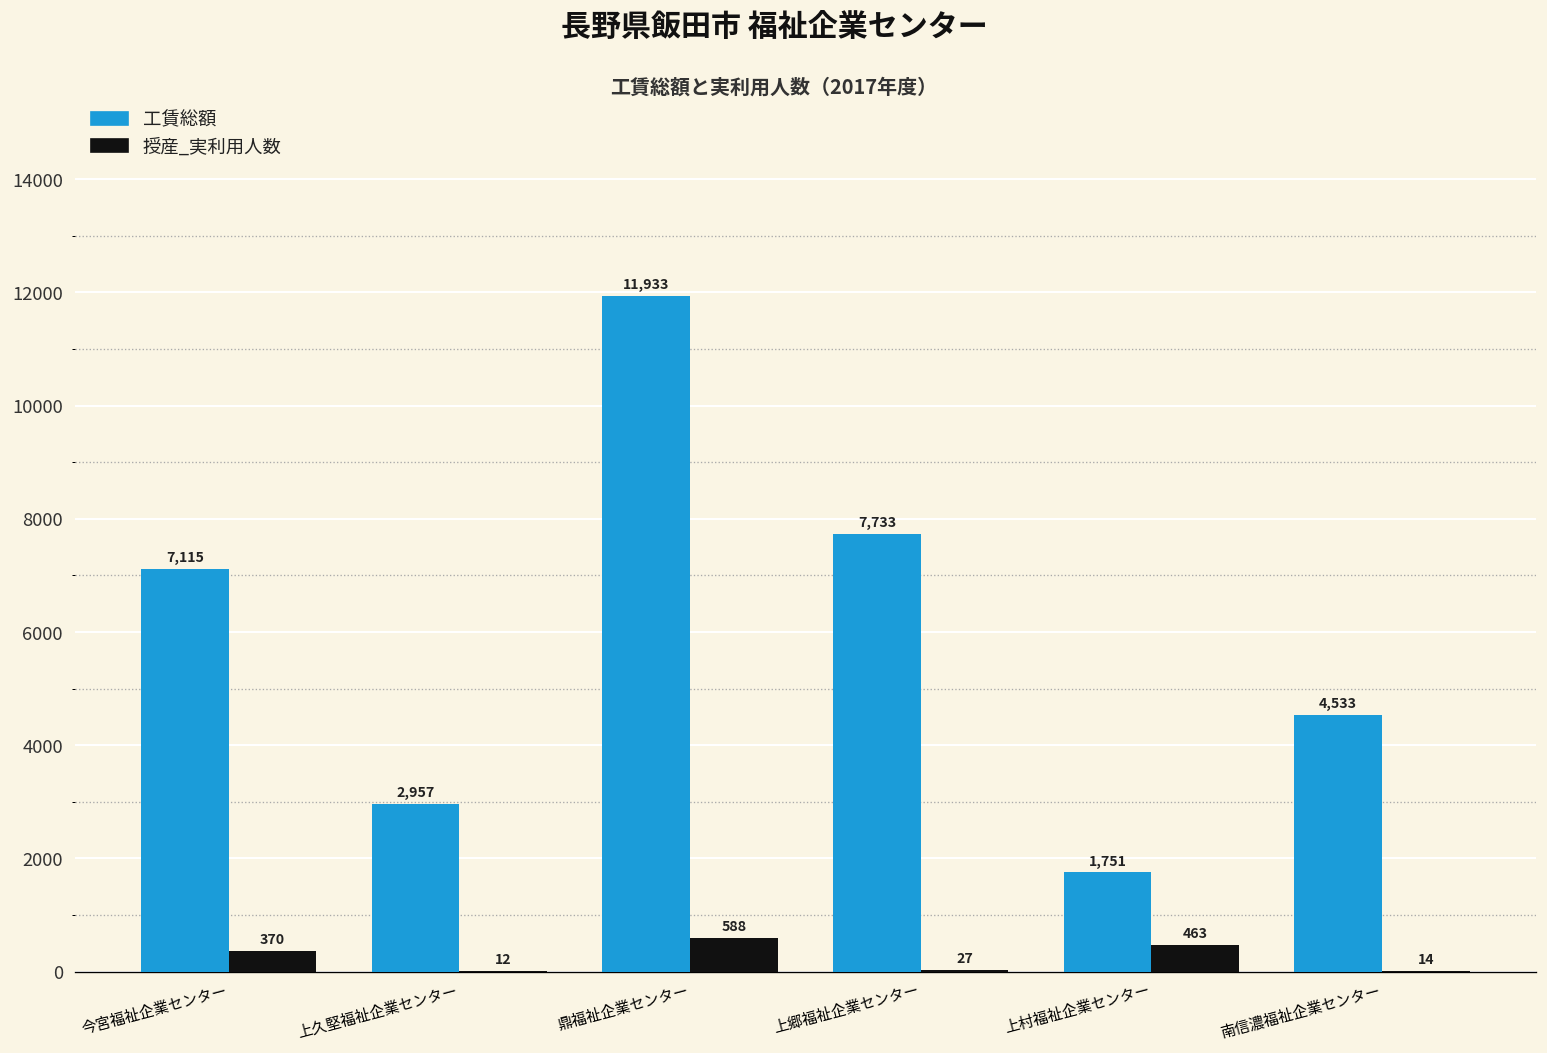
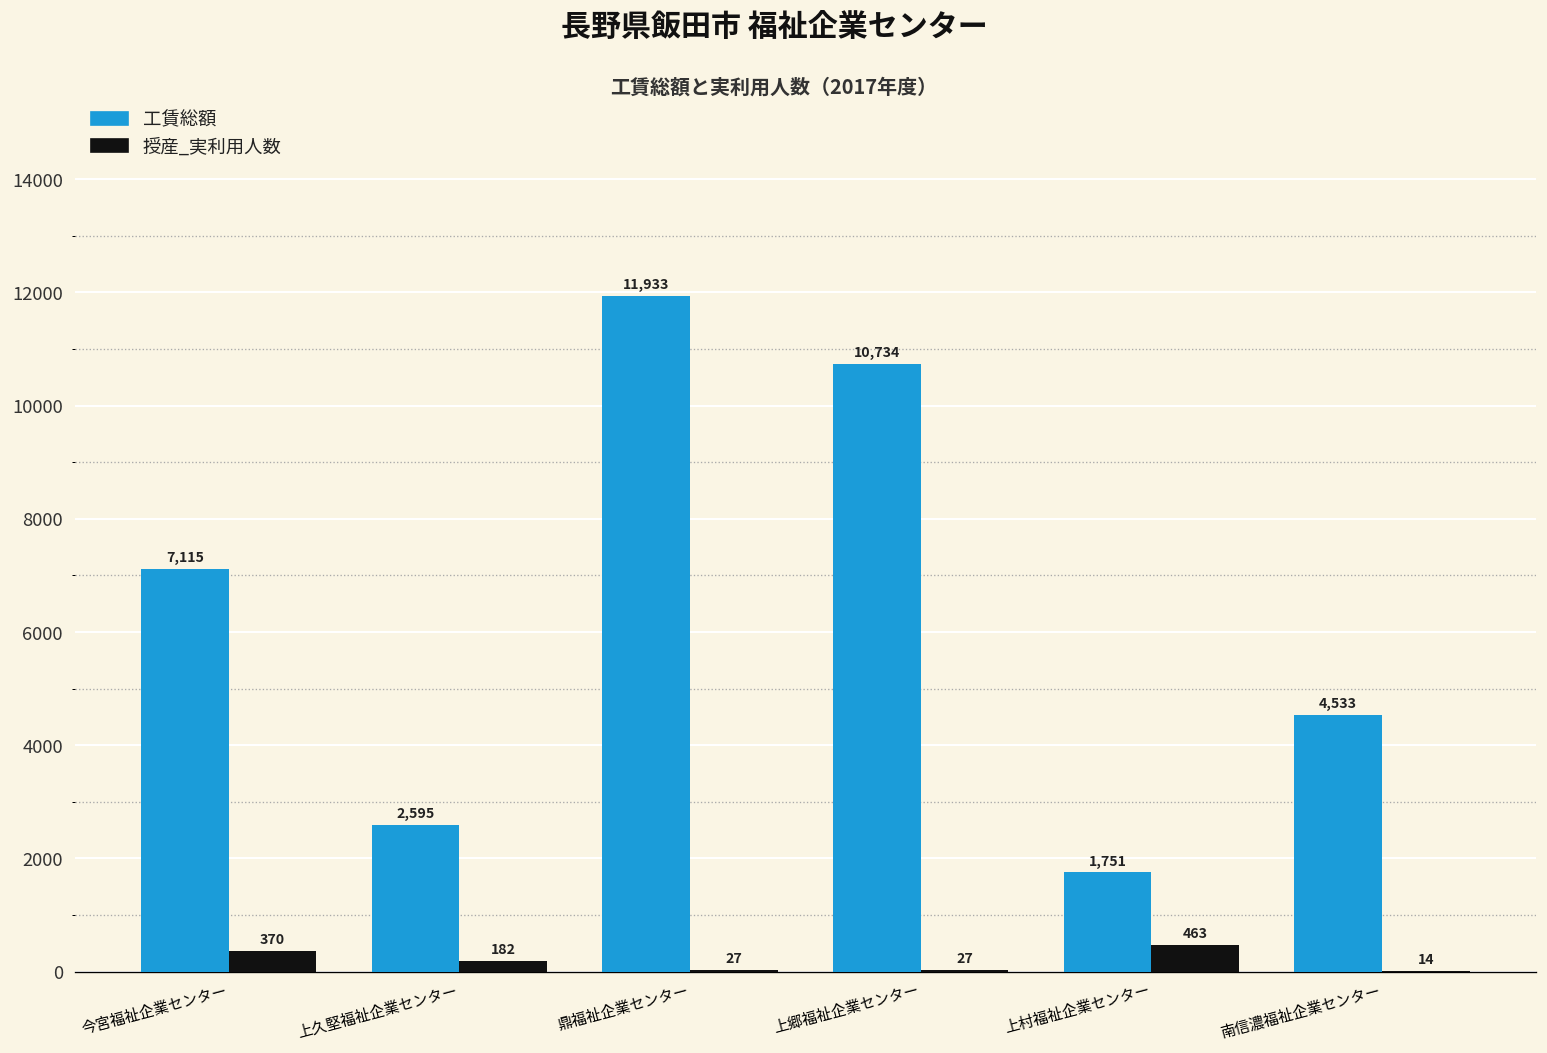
  {
    "工賃総額": {
      "今宮福祉企業センター": "7,115",
-     "上久堅福祉企業センター": "2,957",
+     "上久堅福祉企業センター": "2,595",
      "鼎福祉企業センター": "11,933",
-     "上郷福祉企業センター": "7,733",
+     "上郷福祉企業センター": "10,734",
      "上村福祉企業センター": "1,751",
      "南信濃福祉企業センター": "4,533"
    },
    "授産_実利用人数": {
      "今宮福祉企業センター": "370",
-     "上久堅福祉企業センター": "12",
-     "鼎福祉企業センター": "588",
+     "上久堅福祉企業センター": "182",
+     "鼎福祉企業センター": "27",
      "上郷福祉企業センター": "27",
      "上村福祉企業センター": "463",
      "南信濃福祉企業センター": "14"
    }
  }
